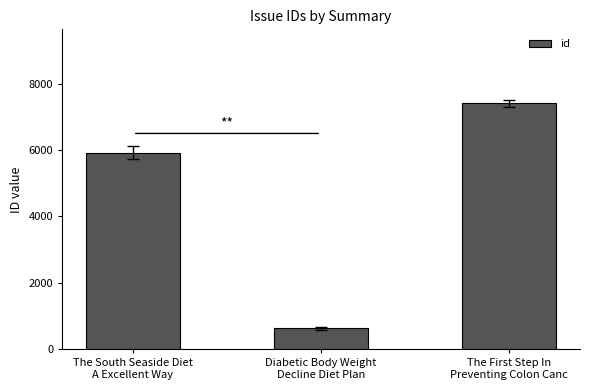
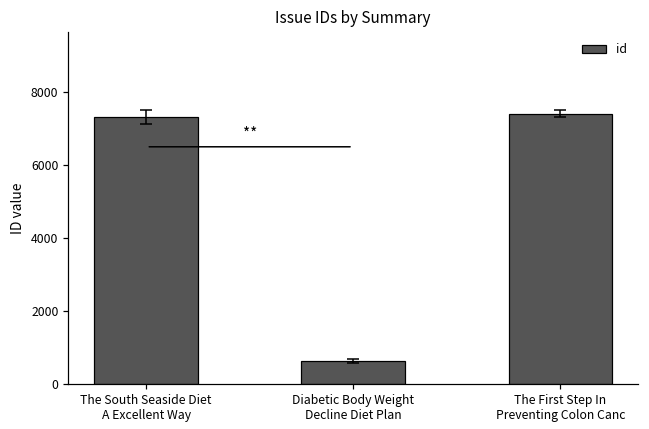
  {
    "id": {
-     "The South Seaside Diet A Excellent Way": 5900,
+     "The South Seaside Diet A Excellent Way": 7300,
      "Diabetic Body Weight Decline Diet Plan": 600,
      "The First Step In Preventing Colon Canc": 7400
    }
  }
